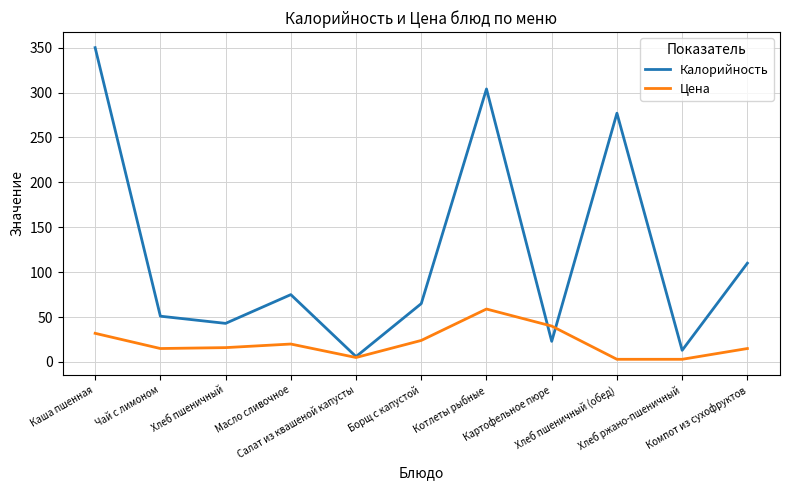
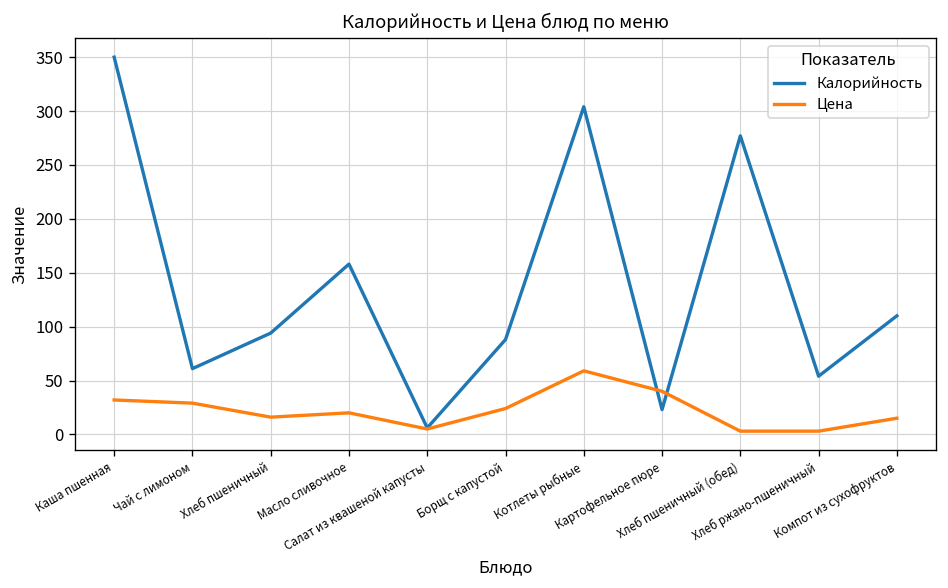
  {
    "Калорийность": {
      "Каша пшенная": 350,
-     "Чай с лимоном": 50,
-     "Хлеб пшеничный": 40,
-     "Масло сливочное": 80,
-     "Борщ с капустой": 70,
+     "Чай с лимоном": 60,
+     "Хлеб пшеничный": 90,
+     "Масло сливочное": 160,
+     "Борщ с капустой": 90,
      "Котлеты рыбные": 300,
      "Картофельное пюре": 20,
      "Хлеб пшеничный (обед)": 280,
-     "Хлеб ржано-пшеничный": 10,
+     "Хлеб ржано-пшеничный": 50,
      "Компот из сухофруктов": 110
    },
    "Цена": {
      "Каша пшенная": 30,
-     "Чай с лимоном": 20,
+     "Чай с лимоном": 30,
      "Хлеб пшеничный": 20,
      "Масло сливочное": 20,
      "Борщ с капустой": 20,
      "Котлеты рыбные": 60,
      "Картофельное пюре": 40,
      "Хлеб пшеничный (обед)": 0,
      "Хлеб ржано-пшеничный": 0,
      "Компот из сухофруктов": 20
    }
  }
